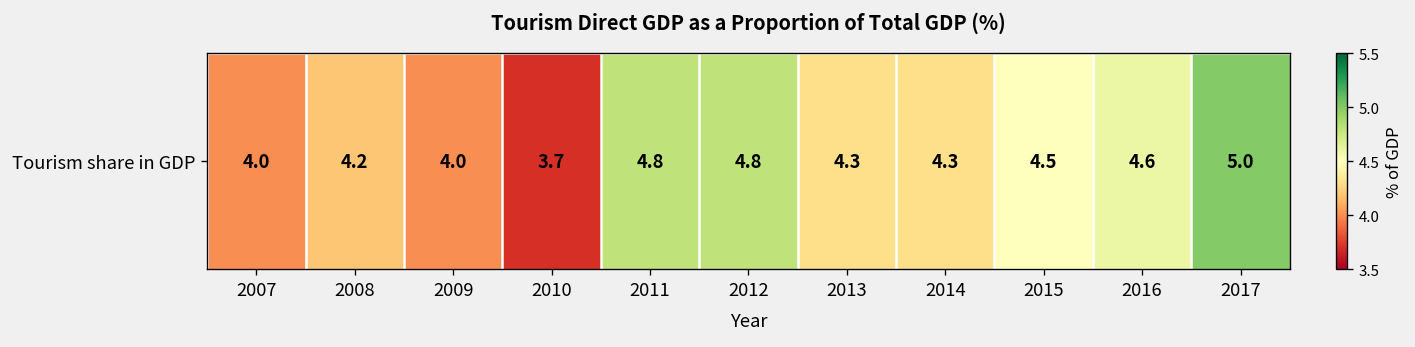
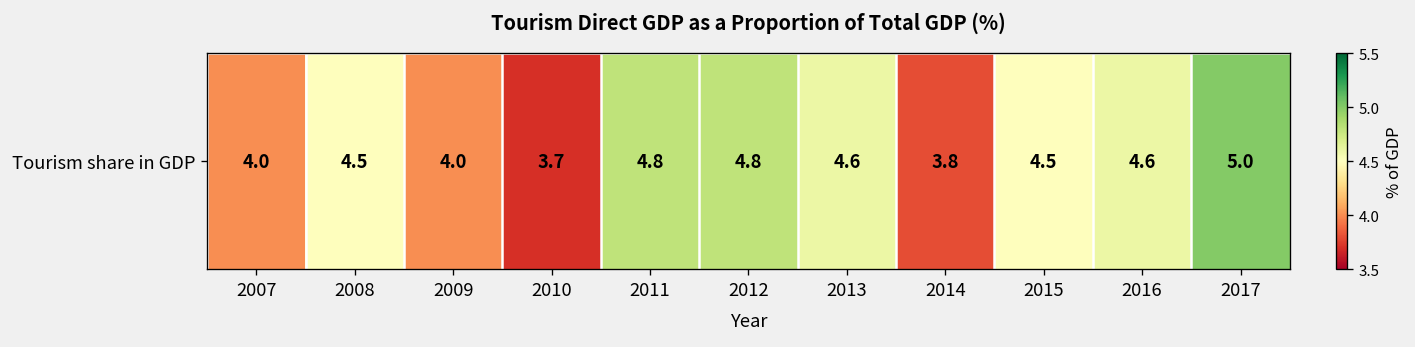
  {
    "Tourism share in GDP": {
      "2007": 4.0,
-     "2008": 4.2,
+     "2008": 4.5,
      "2009": 4.0,
      "2010": 3.7,
      "2011": 4.8,
      "2012": 4.8,
-     "2013": 4.3,
-     "2014": 4.3,
+     "2013": 4.6,
+     "2014": 3.8,
      "2015": 4.5,
      "2016": 4.6,
      "2017": 5.0
    }
  }
